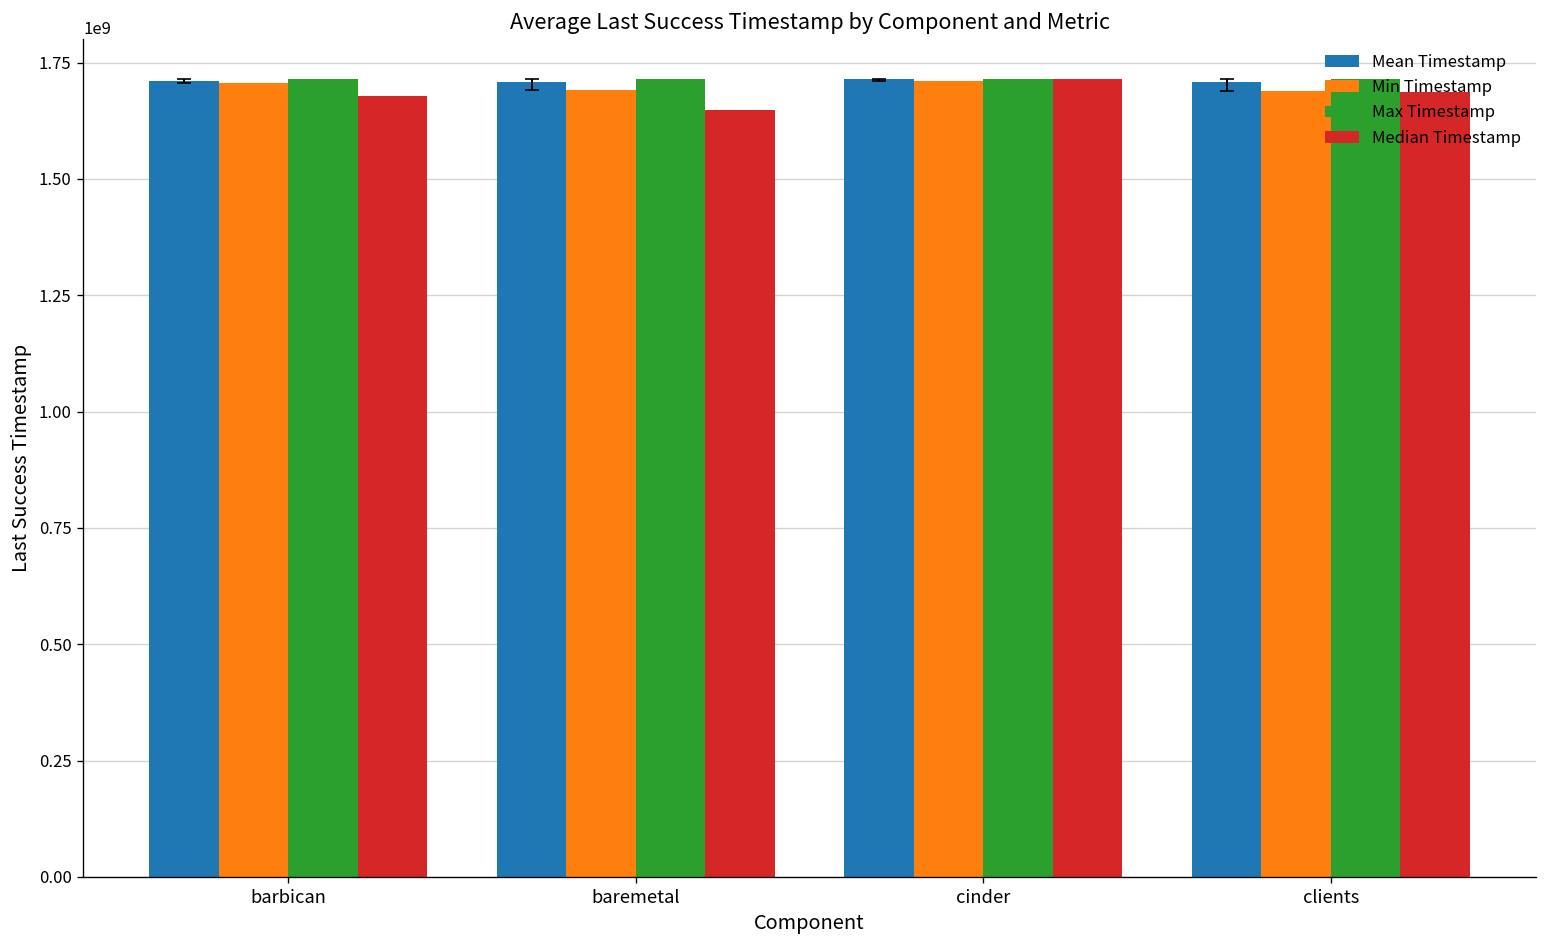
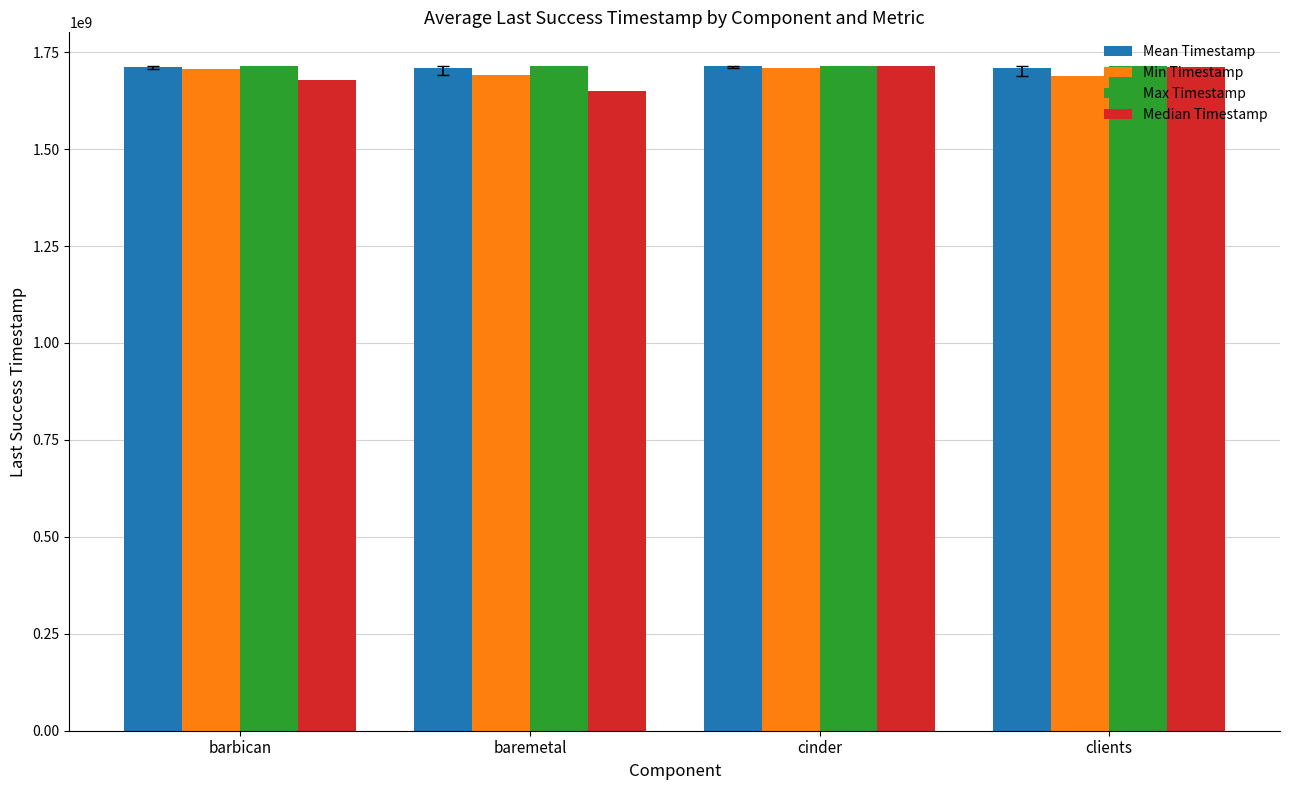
  {
    "Mean Timestamp": {
      "barbican": 1710000000,
      "baremetal": 1710000000,
      "cinder": 1720000000,
      "clients": 1710000000
    },
    "Min Timestamp": {
      "barbican": 1710000000,
      "baremetal": 1690000000,
      "cinder": 1710000000,
      "clients": 1690000000
    },
    "Max Timestamp": {
      "barbican": 1720000000,
      "baremetal": 1720000000,
      "cinder": 1720000000,
      "clients": 1720000000
    },
    "Median Timestamp": {
      "barbican": 1680000000,
      "baremetal": 1650000000,
      "cinder": 1710000000,
-     "clients": 1690000000
+     "clients": 1710000000
    }
  }
